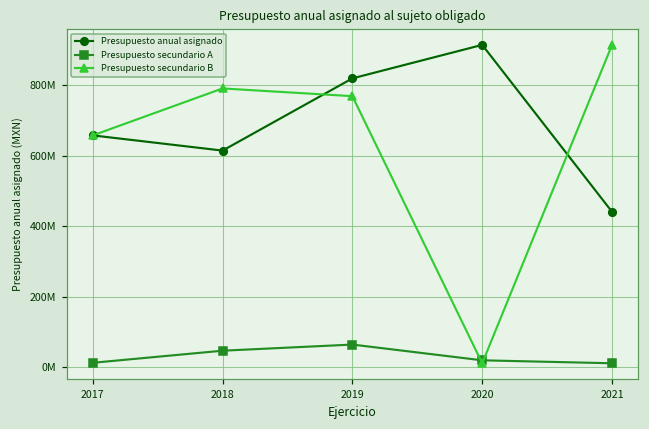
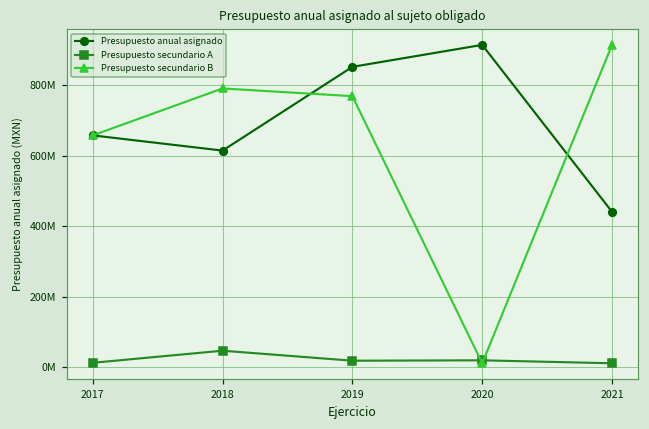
  {
    "Presupuesto anual asignado": {
      "2018": 610000000,
-     "2019": 820000000,
+     "2019": 850000000,
      "2020": 910000000,
      "2021": 440000000
    },
    "Presupuesto secundario A": {
      "2017": 10000000,
      "2018": 50000000,
-     "2019": 60000000,
+     "2019": 20000000,
      "2020": 20000000,
      "2021": 10000000
    },
    "Presupuesto secundario B": {
      "2018": 790000000,
      "2019": 770000000,
      "2020": 10000000,
      "2021": 910000000
    }
  }
